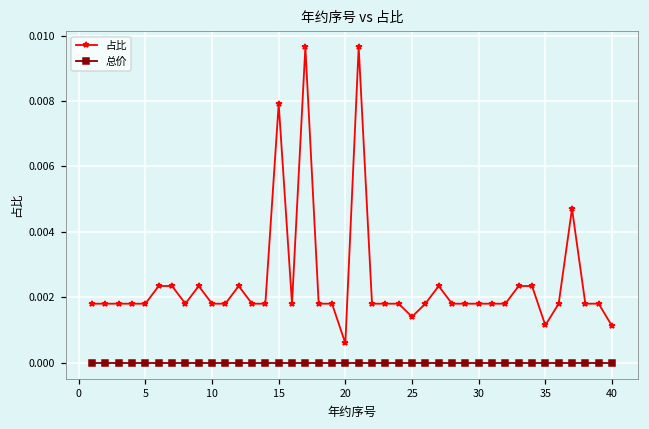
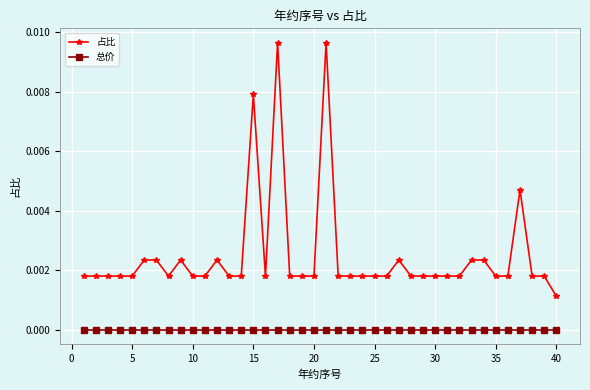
  {
    "占比": {
      "5": 0.0018,
      "10": 0.0018,
      "15": 0.0079,
-     "20": 0.0006,
-     "25": 0.0014,
+     "20": 0.0018,
+     "25": 0.0018,
      "30": 0.0018,
-     "35": 0.0012,
+     "35": 0.0018,
      "40": 0.0011
    },
    "总价": {
      "5": 0.0000,
      "10": 0.0000,
      "15": 0.0000,
      "20": 0.0000,
      "25": 0.0000,
      "30": 0.0000,
      "35": 0.0000,
      "40": 0.0000
    }
  }
